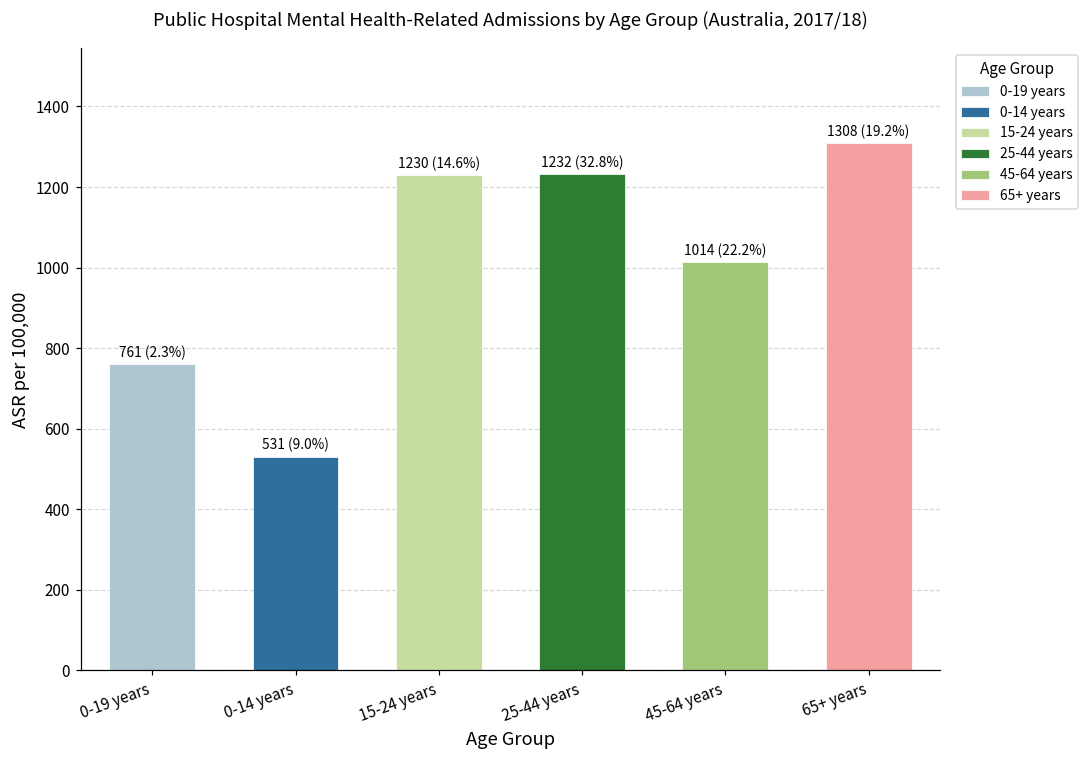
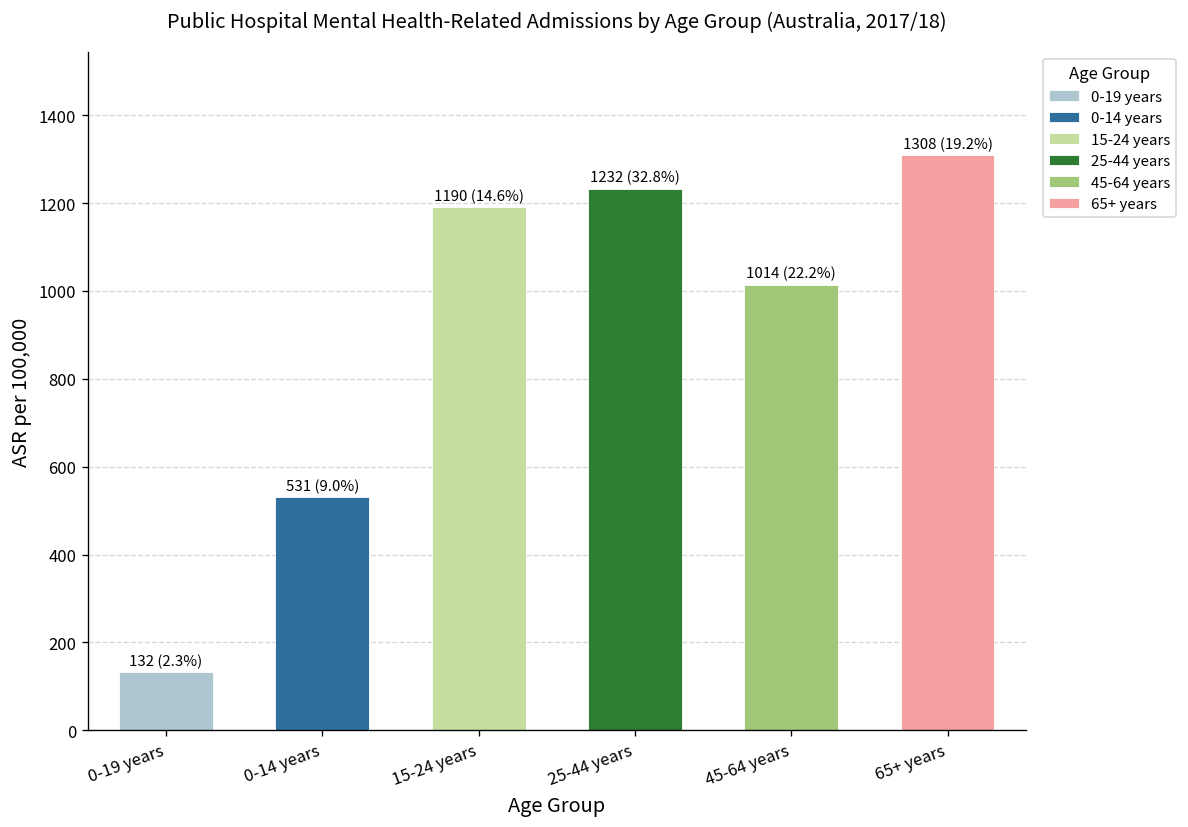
  {
-   "0-19 years": 761,
+   "0-19 years": 132,
    "0-14 years": 531,
-   "15-24 years": 1230,
+   "15-24 years": 1190,
    "25-44 years": 1232,
    "45-64 years": 1014,
    "65+ years": 1308
  }
